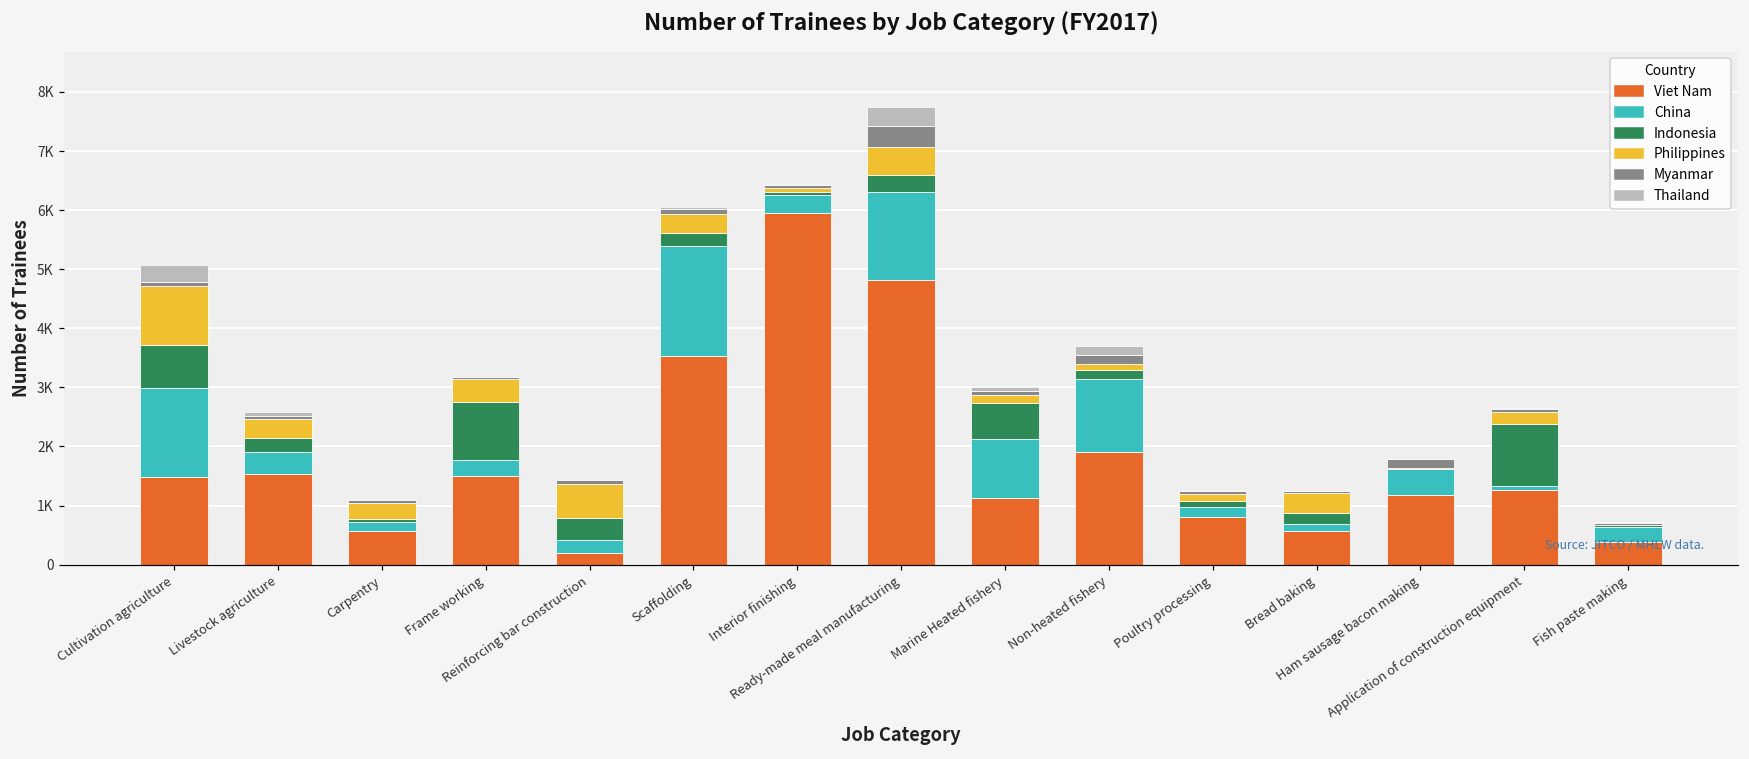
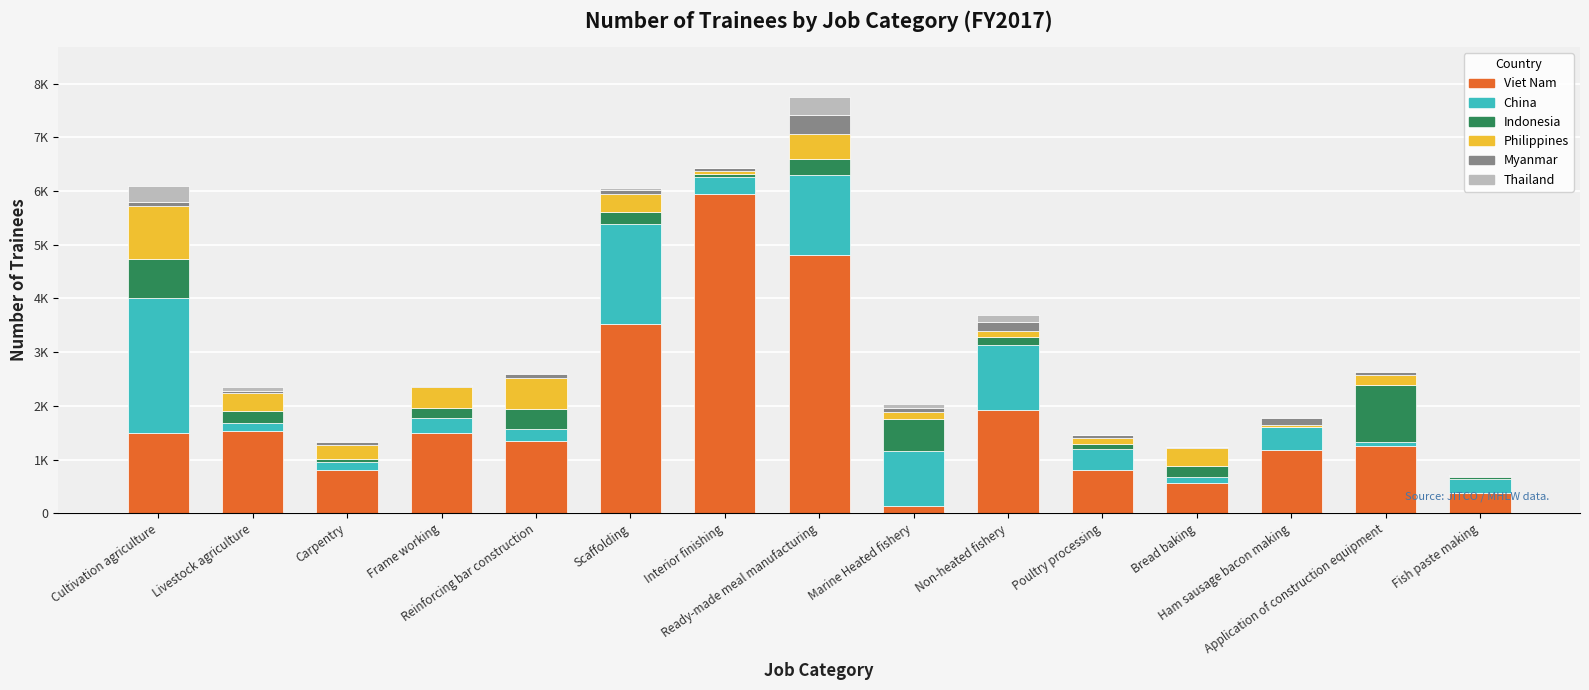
  {
    "Viet Nam": {
      "Cultivation agriculture": 1500,
      "Livestock agriculture": 1500,
-     "Carpentry": 600,
+     "Carpentry": 800,
      "Frame working": 1500,
-     "Reinforcing bar construction": 200,
+     "Reinforcing bar construction": 1400,
      "Scaffolding": 3500,
      "Interior finishing": 6000,
      "Ready-made meal manufacturing": 4800,
-     "Marine Heated fishery": 1100,
+     "Marine Heated fishery": 100,
      "Non-heated fishery": 1900,
      "Poultry processing": 800,
      "Bread baking": 600,
      "Ham sausage bacon making": 1200,
      "Application of construction equipment": 1300,
      "Fish paste making": 400
    },
    "China": {
-     "Cultivation agriculture": 1500,
-     "Livestock agriculture": 400,
+     "Cultivation agriculture": 2500,
+     "Livestock agriculture": 100,
      "Carpentry": 100,
      "Frame working": 300,
      "Reinforcing bar construction": 200,
      "Scaffolding": 1900,
      "Interior finishing": 300,
      "Ready-made meal manufacturing": 1500,
      "Marine Heated fishery": 1000,
      "Non-heated fishery": 1200,
-     "Poultry processing": 200,
+     "Poultry processing": 400,
      "Bread baking": 100,
      "Ham sausage bacon making": 400,
      "Application of construction equipment": 100,
      "Fish paste making": 300
    },
    "Indonesia": {
      "Cultivation agriculture": 700,
      "Livestock agriculture": 200,
      "Carpentry": 100,
-     "Frame working": 1000,
+     "Frame working": 200,
      "Reinforcing bar construction": 400,
      "Scaffolding": 200,
      "Interior finishing": 100,
      "Ready-made meal manufacturing": 300,
      "Marine Heated fishery": 600,
      "Non-heated fishery": 100,
      "Poultry processing": 100,
      "Bread baking": 200,
      "Ham sausage bacon making": 0,
      "Application of construction equipment": 1000
    },
    "Philippines": {
      "Cultivation agriculture": 1000,
      "Livestock agriculture": 300,
      "Carpentry": 300,
      "Frame working": 400,
      "Reinforcing bar construction": 600,
      "Scaffolding": 300,
      "Interior finishing": 100,
      "Ready-made meal manufacturing": 500,
      "Marine Heated fishery": 100,
      "Non-heated fishery": 100,
      "Poultry processing": 100,
      "Bread baking": 300,
      "Application of construction equipment": 200
    },
    "Myanmar": {
      "Cultivation agriculture": 100,
      "Carpentry": 0,
      "Reinforcing bar construction": 100,
      "Scaffolding": 100,
      "Ready-made meal manufacturing": 400,
      "Marine Heated fishery": 100,
      "Non-heated fishery": 200,
      "Ham sausage bacon making": 100,
      "Application of construction equipment": 0
    },
    "Thailand": {
      "Cultivation agriculture": 300,
      "Livestock agriculture": 100,
      "Ready-made meal manufacturing": 300,
      "Marine Heated fishery": 100,
      "Non-heated fishery": 100
    }
  }
